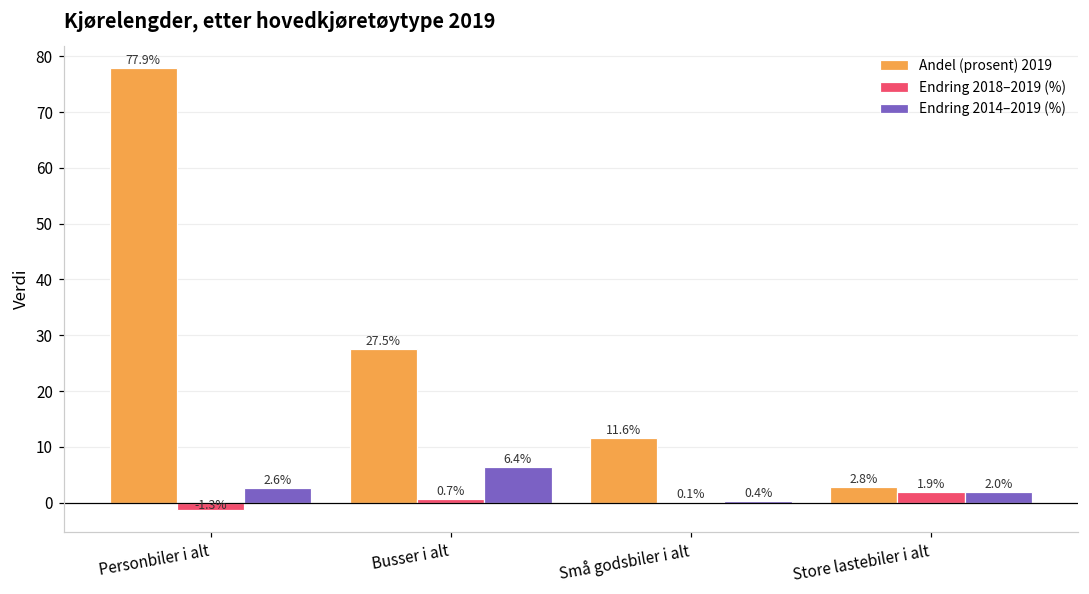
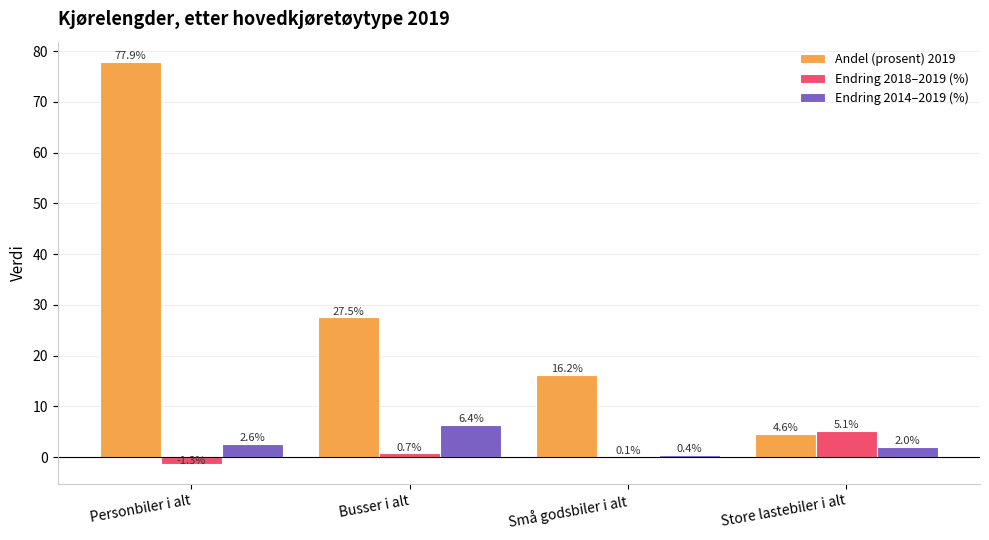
  {
    "Andel (prosent) 2019": {
      "Personbiler i alt": "77.9%",
      "Busser i alt": "27.5%",
-     "Små godsbiler i alt": "11.6%",
-     "Store lastebiler i alt": "2.8%"
+     "Små godsbiler i alt": "16.2%",
+     "Store lastebiler i alt": "4.6%"
    },
    "Endring 2018–2019 (%)": {
      "Personbiler i alt": "-1.3%",
      "Busser i alt": "0.7%",
      "Små godsbiler i alt": "0.1%",
-     "Store lastebiler i alt": "1.9%"
+     "Store lastebiler i alt": "5.1%"
    },
    "Endring 2014–2019 (%)": {
      "Personbiler i alt": "2.6%",
      "Busser i alt": "6.4%",
      "Små godsbiler i alt": "0.4%",
      "Store lastebiler i alt": "2.0%"
    }
  }
